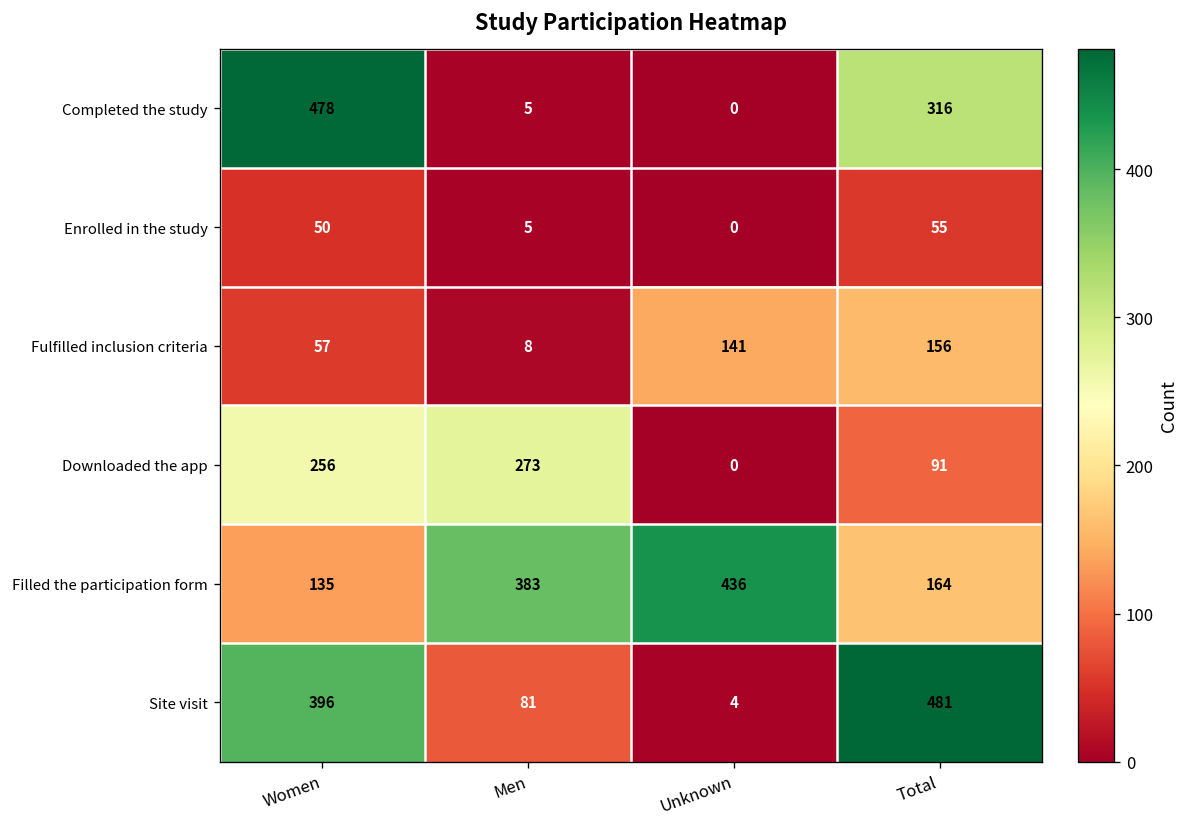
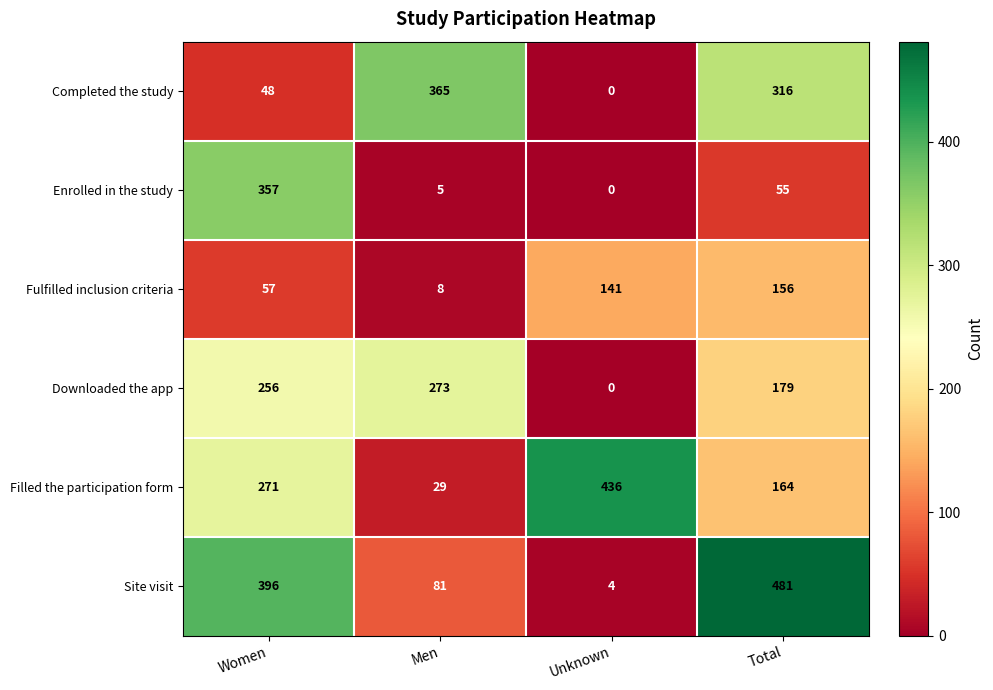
  {
    "Completed the study": {
-     "Women": 478,
-     "Men": 5,
+     "Women": 48,
+     "Men": 365,
      "Unknown": 0,
      "Total": 316
    },
    "Enrolled in the study": {
-     "Women": 50,
+     "Women": 357,
      "Men": 5,
      "Unknown": 0,
      "Total": 55
    },
    "Fulfilled inclusion criteria": {
      "Women": 57,
      "Men": 8,
      "Unknown": 141,
      "Total": 156
    },
    "Downloaded the app": {
      "Women": 256,
      "Men": 273,
      "Unknown": 0,
-     "Total": 91
+     "Total": 179
    },
    "Filled the participation form": {
-     "Women": 135,
-     "Men": 383,
+     "Women": 271,
+     "Men": 29,
      "Unknown": 436,
      "Total": 164
    },
    "Site visit": {
      "Women": 396,
      "Men": 81,
      "Unknown": 4,
      "Total": 481
    }
  }
